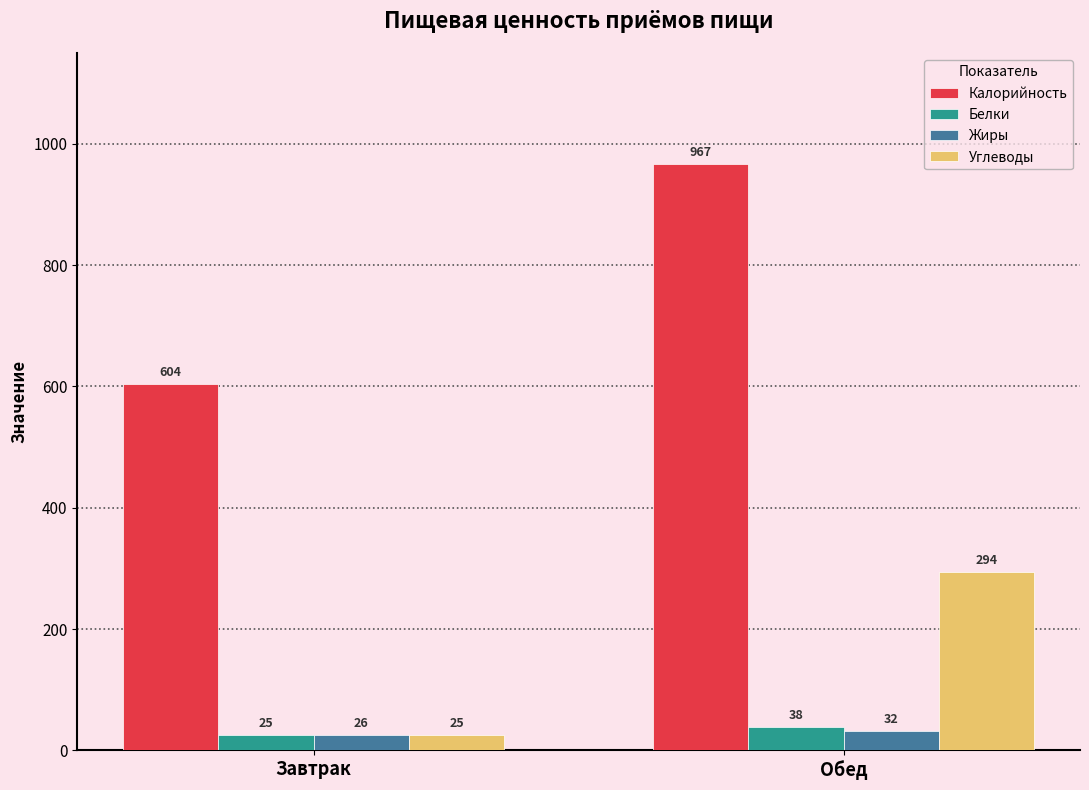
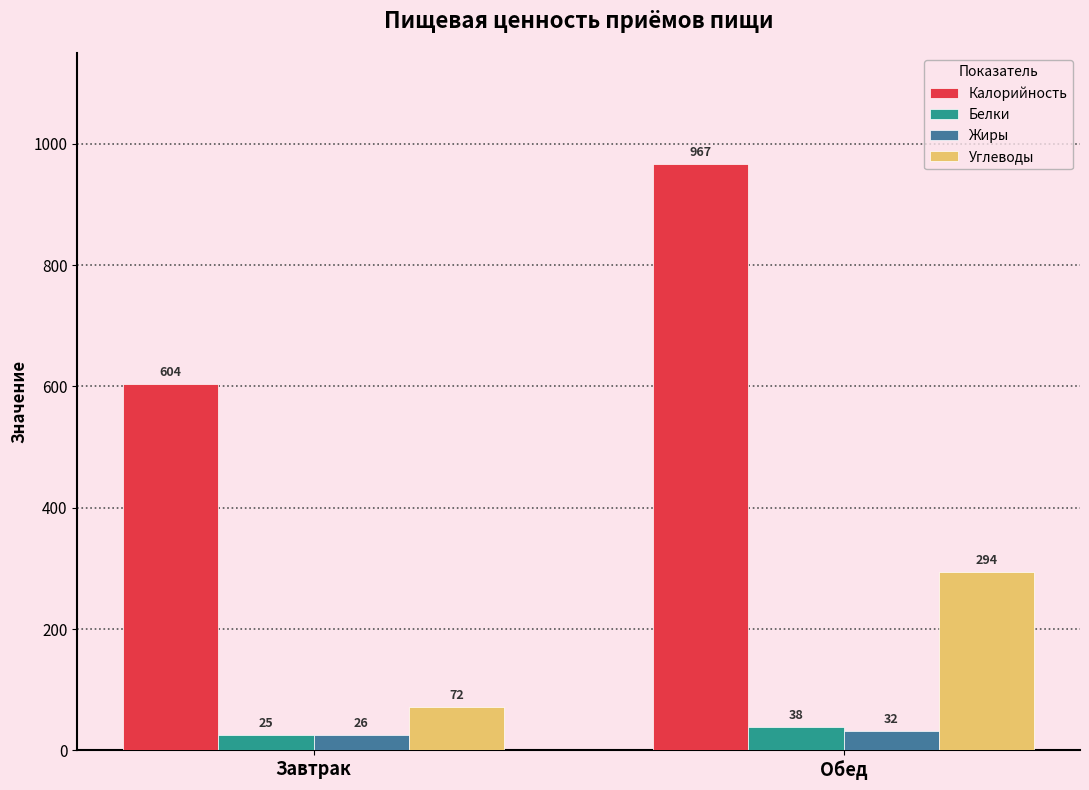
  {
    "Калорийность": {
      "Завтрак": 604,
      "Обед": 967
    },
    "Углеводы": {
-     "Завтрак": 25,
+     "Завтрак": 72,
      "Обед": 294
    }
  }
